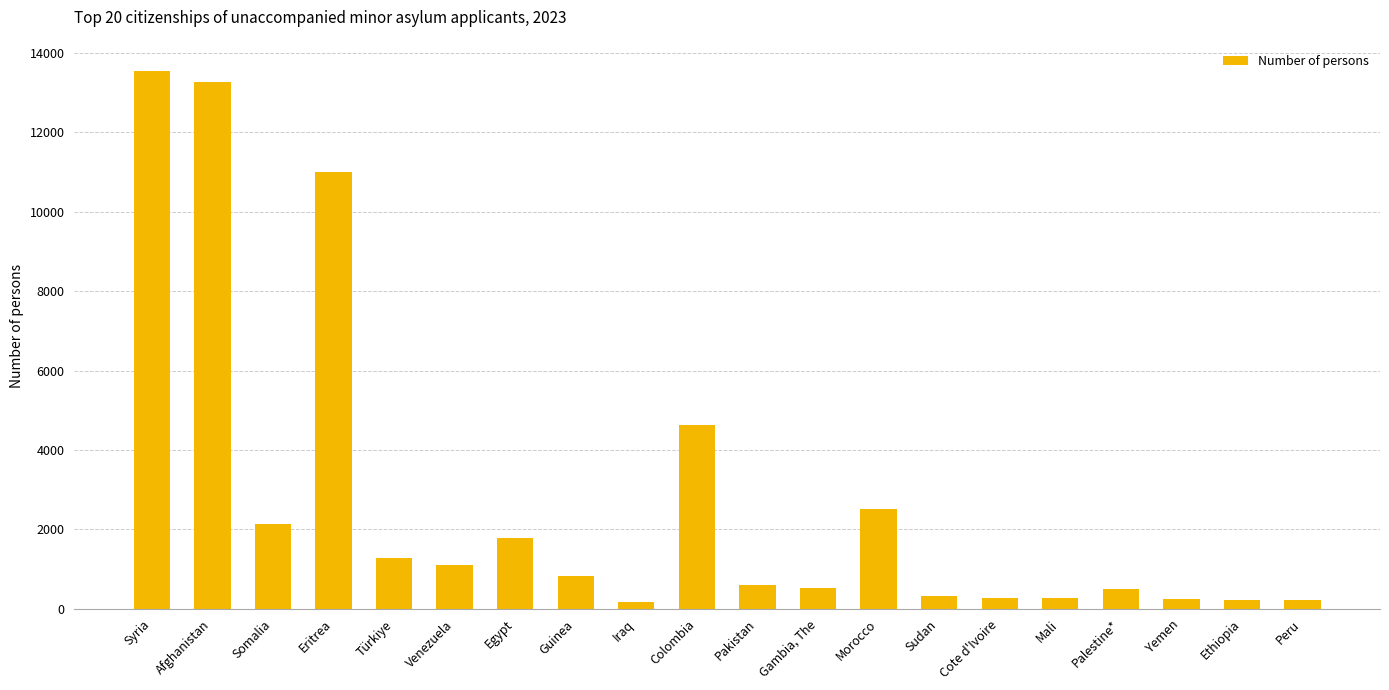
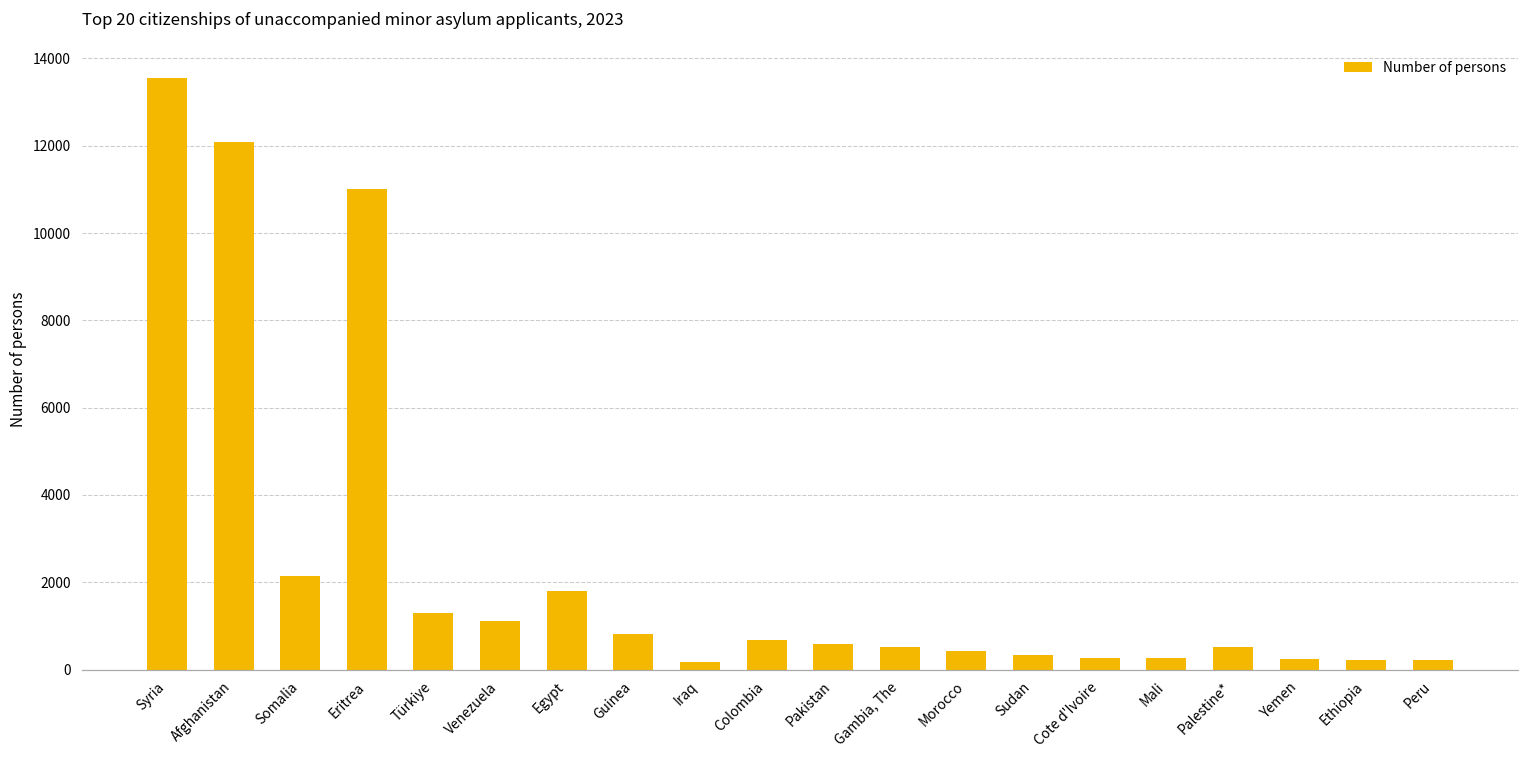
  {
    "Syria": 13600,
-   "Afghanistan": 13300,
+   "Afghanistan": 12100,
    "Somalia": 2100,
    "Eritrea": 11000,
    "Türkiye": 1300,
    "Venezuela": 1100,
    "Egypt": 1800,
    "Guinea": 800,
    "Iraq": 200,
-   "Colombia": 4600,
+   "Colombia": 700,
    "Pakistan": 600,
    "Gambia, The": 500,
-   "Morocco": 2500,
+   "Morocco": 400,
    "Sudan": 300,
    "Cote d'Ivoire": 300,
    "Mali": 300,
    "Palestine*": 500,
    "Yemen": 200,
    "Ethiopia": 200,
    "Peru": 200
  }
